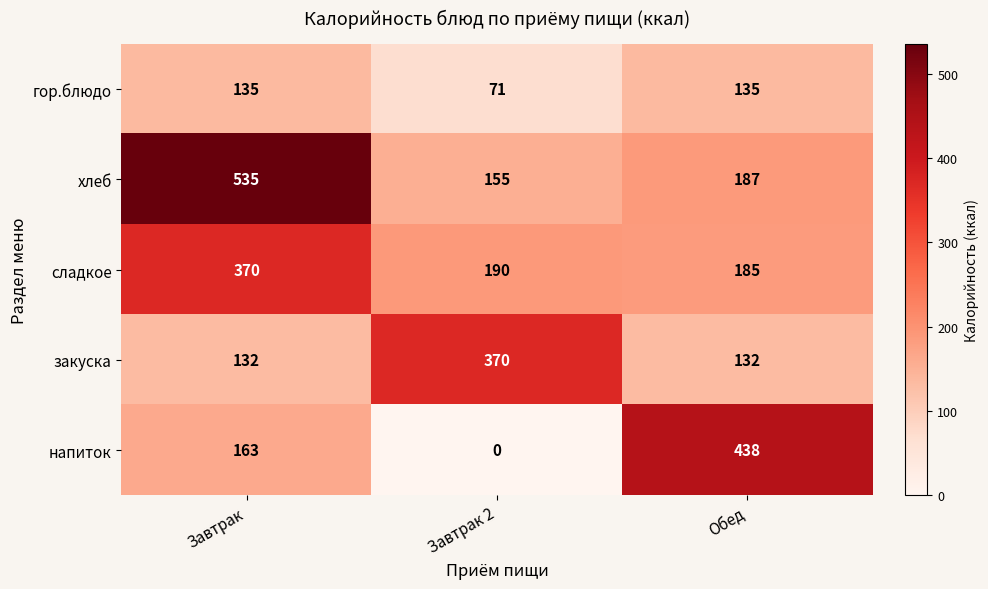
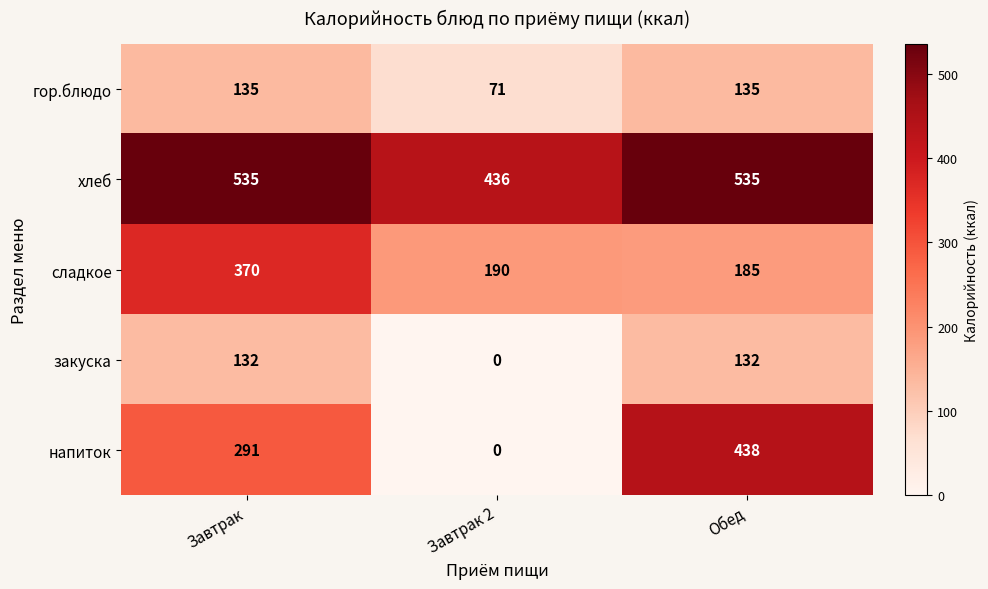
  {
    "гор.блюдо": {
      "Завтрак": 135,
      "Завтрак 2": 71,
      "Обед": 135
    },
    "хлеб": {
      "Завтрак": 535,
-     "Завтрак 2": 155,
-     "Обед": 187
+     "Завтрак 2": 436,
+     "Обед": 535
    },
    "сладкое": {
      "Завтрак": 370,
      "Завтрак 2": 190,
      "Обед": 185
    },
    "закуска": {
      "Завтрак": 132,
-     "Завтрак 2": 370,
+     "Завтрак 2": 0,
      "Обед": 132
    },
    "напиток": {
-     "Завтрак": 163,
+     "Завтрак": 291,
      "Завтрак 2": 0,
      "Обед": 438
    }
  }
